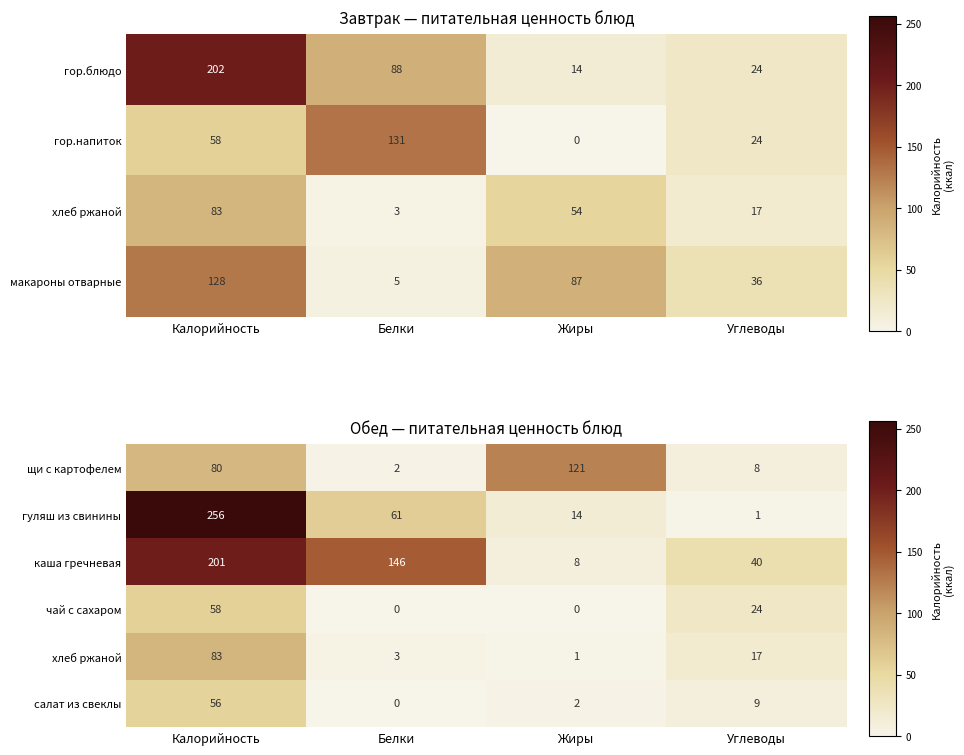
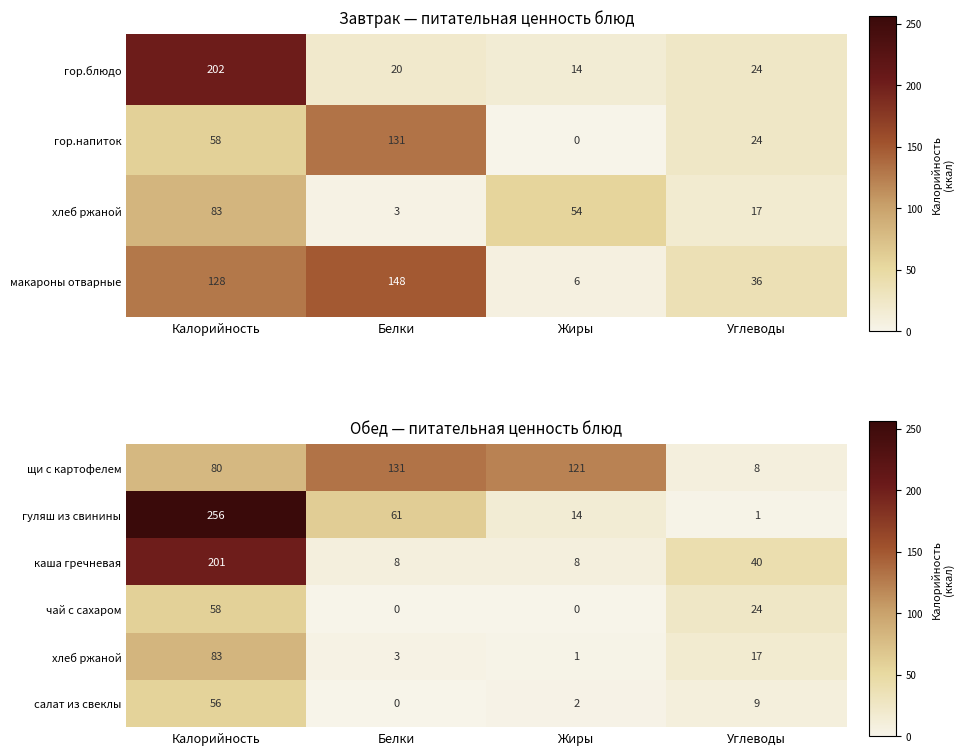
  {
    "Завтрак — питательная ценность блюд": {
      "гор.блюдо": {
        "Калорийность": 202,
-       "Белки": 88,
+       "Белки": 20,
        "Жиры": 14,
        "Углеводы": 24
      },
      "гор.напиток": {
        "Калорийность": 58,
        "Белки": 131,
        "Жиры": 0,
        "Углеводы": 24
      },
      "хлеб ржаной": {
        "Калорийность": 83,
        "Белки": 3,
        "Жиры": 54,
        "Углеводы": 17
      },
      "макароны отварные": {
        "Калорийность": 128,
-       "Белки": 5,
-       "Жиры": 87,
+       "Белки": 148,
+       "Жиры": 6,
        "Углеводы": 36
      }
    },
    "Обед — питательная ценность блюд": {
      "щи с картофелем": {
        "Калорийность": 80,
-       "Белки": 2,
+       "Белки": 131,
        "Жиры": 121,
        "Углеводы": 8
      },
      "гуляш из свинины": {
        "Калорийность": 256,
        "Белки": 61,
        "Жиры": 14,
        "Углеводы": 1
      },
      "каша гречневая": {
        "Калорийность": 201,
-       "Белки": 146,
+       "Белки": 8,
        "Жиры": 8,
        "Углеводы": 40
      },
      "чай с сахаром": {
        "Калорийность": 58,
        "Белки": 0,
        "Жиры": 0,
        "Углеводы": 24
      },
      "хлеб ржаной": {
        "Калорийность": 83,
        "Белки": 3,
        "Жиры": 1,
        "Углеводы": 17
      },
      "салат из свеклы": {
        "Калорийность": 56,
        "Белки": 0,
        "Жиры": 2,
        "Углеводы": 9
      }
    }
  }
